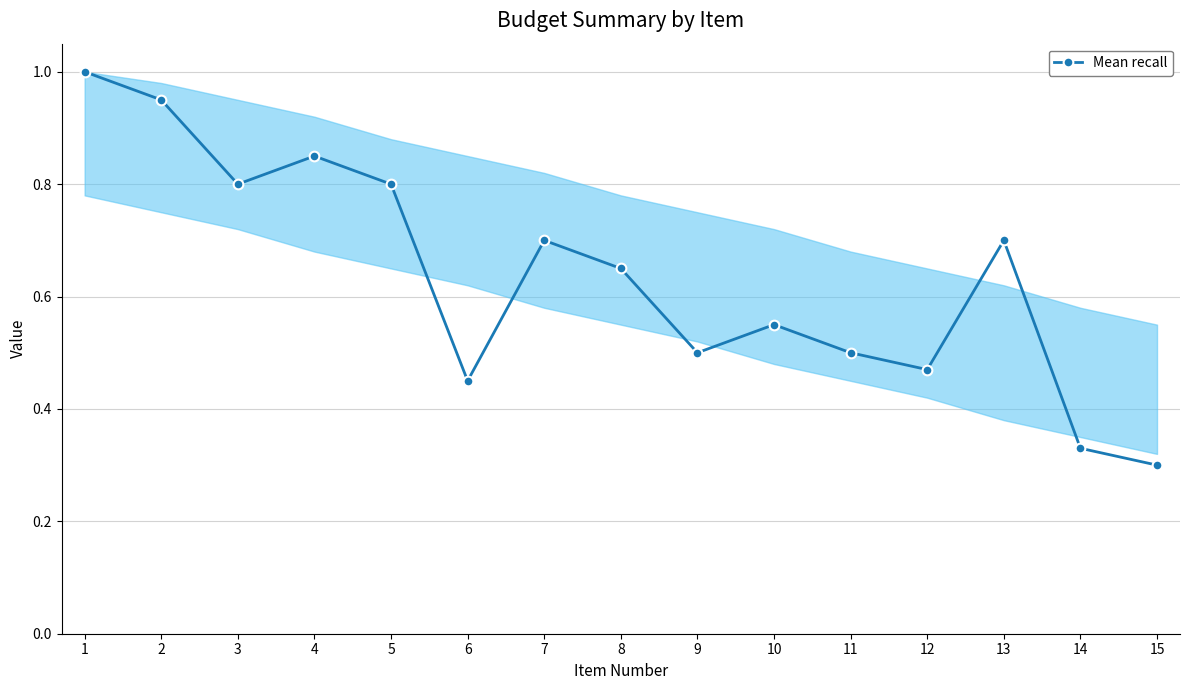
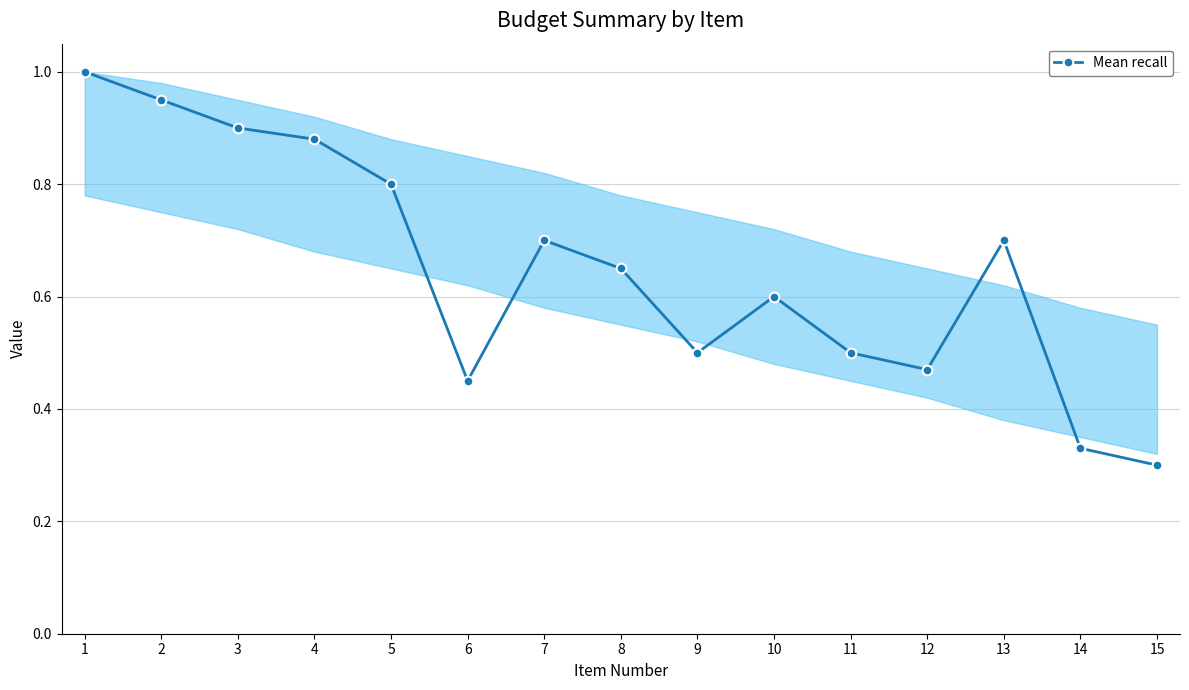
  {
    "Mean recall": {
      "2": 0.95,
-     "3": 0.8,
-     "4": 0.85,
+     "3": 0.9,
+     "4": 0.88,
      "5": 0.80,
      "6": 0.45,
      "7": 0.70,
      "8": 0.65,
      "9": 0.50,
-     "10": 0.55,
+     "10": 0.60,
      "11": 0.50,
      "12": 0.47,
      "13": 0.70,
      "14": 0.33,
      "15": 0.30
    }
  }
